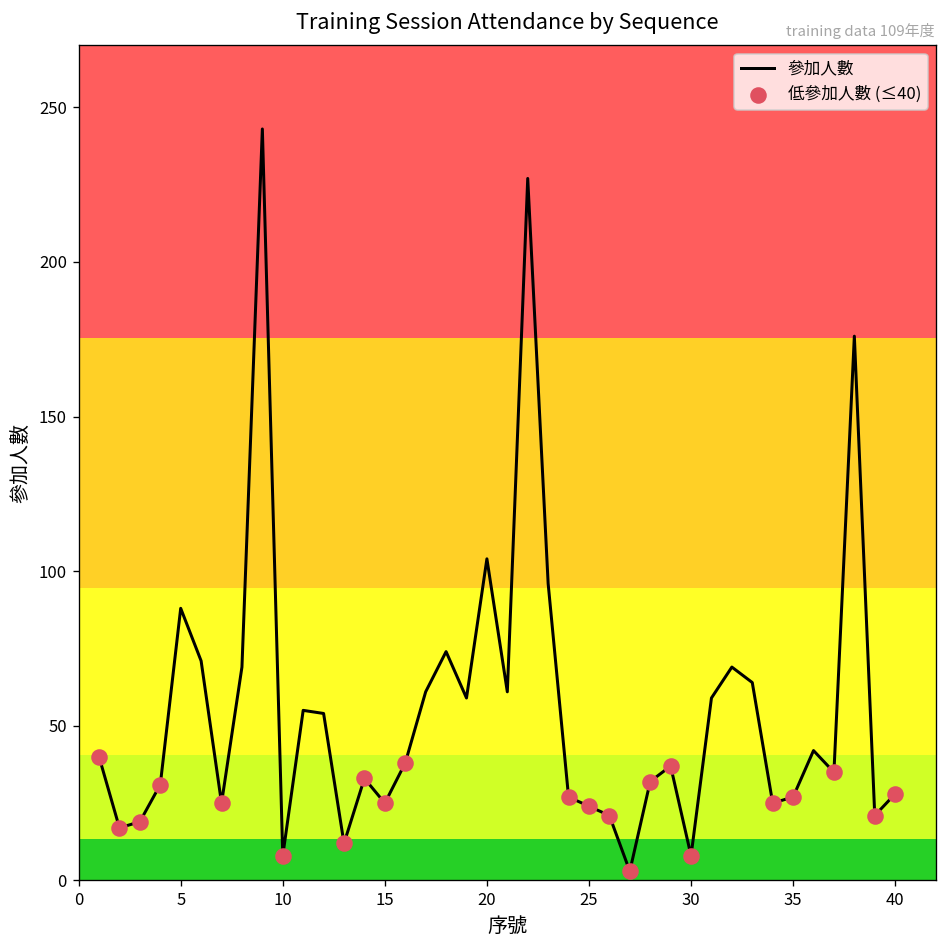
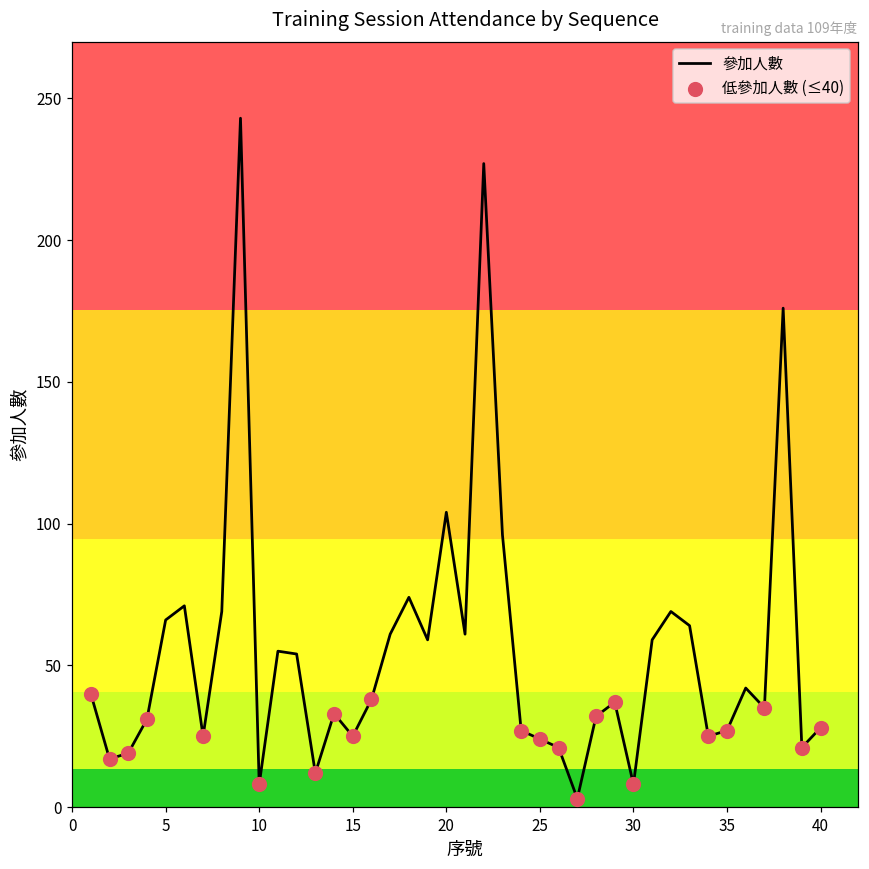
  {
    "參加人數": {
-     "5": 88,
+     "5": 66,
      "20": 104
    }
  }
